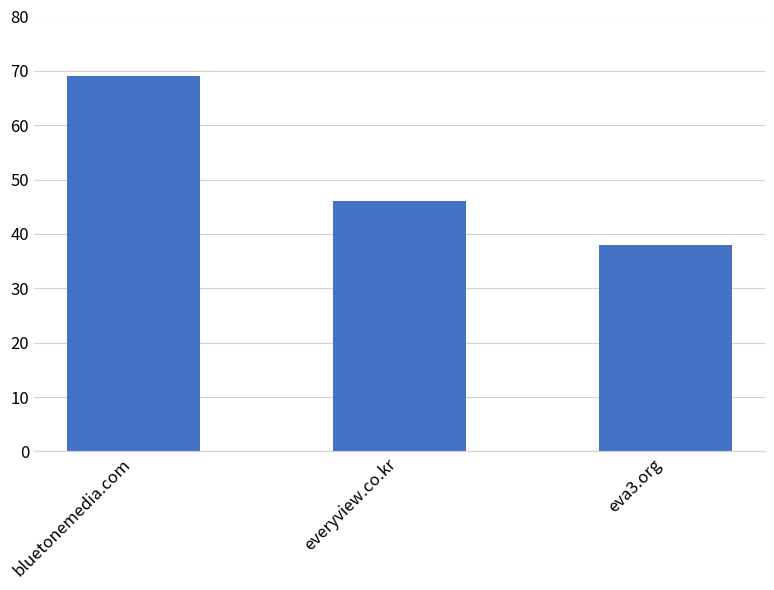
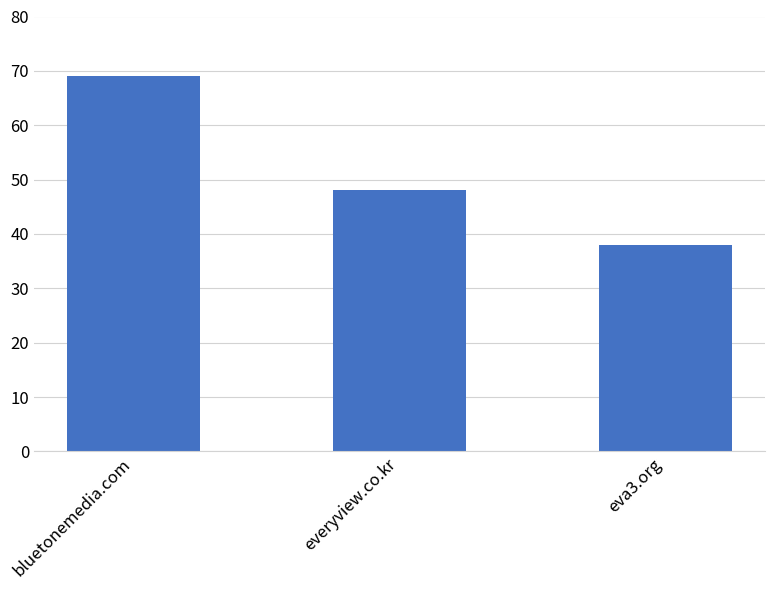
  {
    "bluetonemedia.com": 69,
-   "everyview.co.kr": 46,
+   "everyview.co.kr": 48,
    "eva3.org": 38
  }
